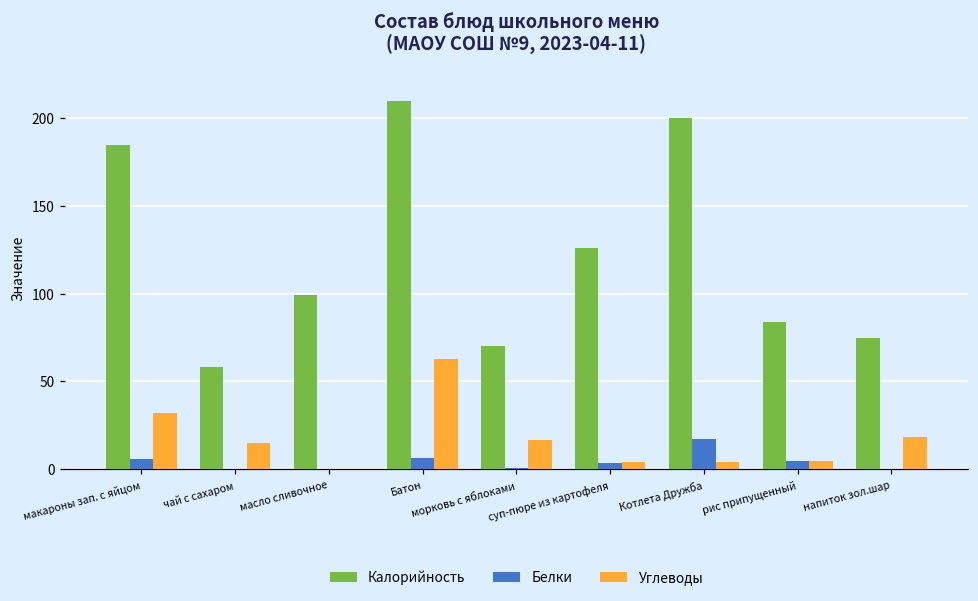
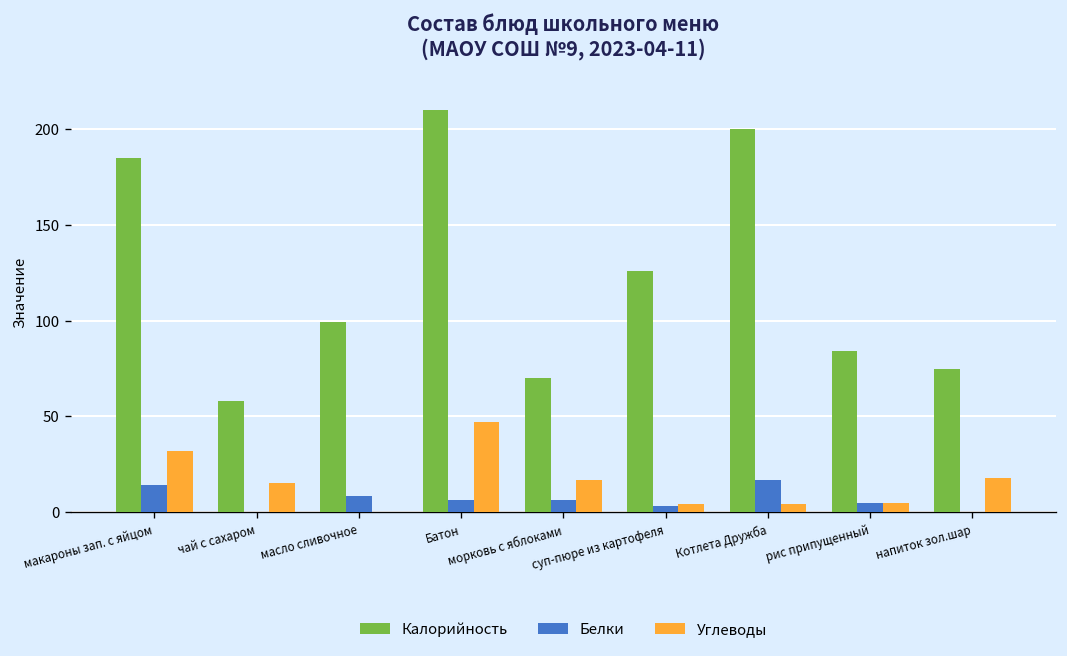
  {
    "Калорийность": {
      "макароны зап. с яйцом": 185,
      "чай с сахаром": 58,
      "масло сливочное": 99,
      "Батон": 210,
      "морковь с яблоками": 70,
      "суп-пюре из картофеля": 126,
      "Котлета Дружба": 200,
      "рис припущенный": 84,
      "напиток зол.шар": 75
    },
    "Белки": {
-     "макароны зап. с яйцом": 6,
-     "масло сливочное": 0,
+     "макароны зап. с яйцом": 14,
+     "масло сливочное": 8,
      "Батон": 6,
-     "морковь с яблоками": 1,
+     "морковь с яблоками": 6,
      "суп-пюре из картофеля": 3,
      "Котлета Дружба": 17,
      "рис припущенный": 5,
      "напиток зол.шар": 0
    },
    "Углеводы": {
      "макароны зап. с яйцом": 32,
      "чай с сахаром": 15,
-     "Батон": 63,
+     "Батон": 47,
      "морковь с яблоками": 17,
      "суп-пюре из картофеля": 4,
      "Котлета Дружба": 4,
      "рис припущенный": 5,
      "напиток зол.шар": 18
    }
  }
